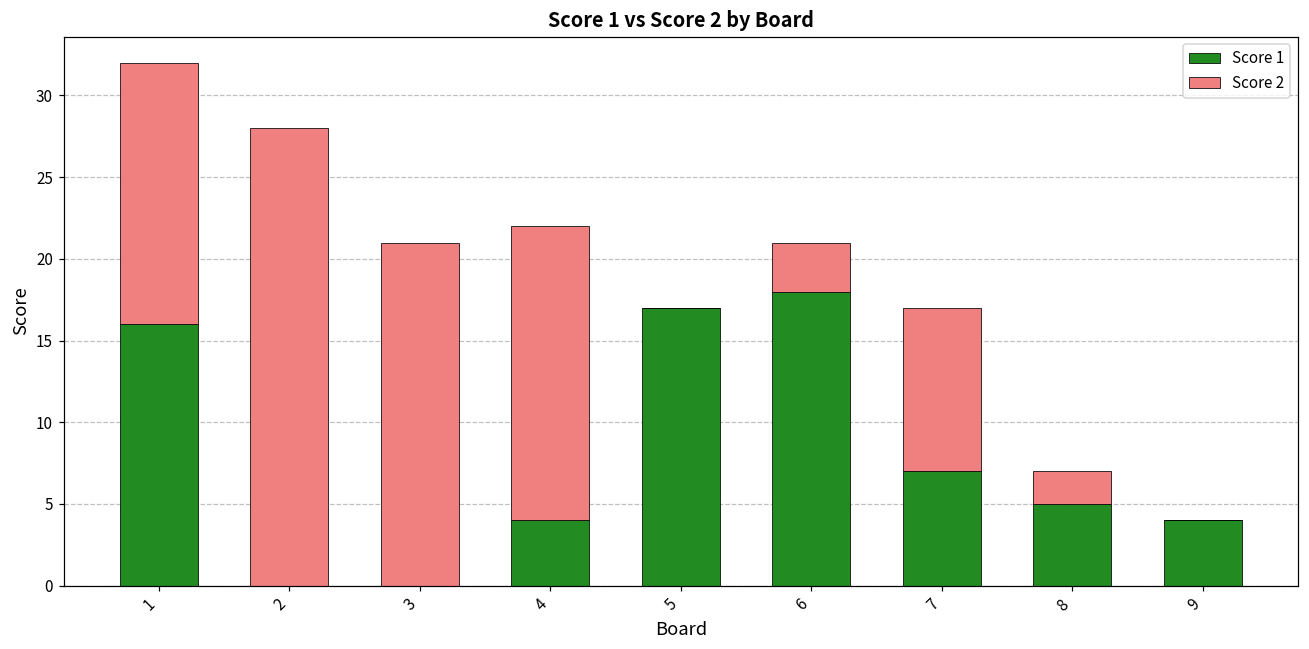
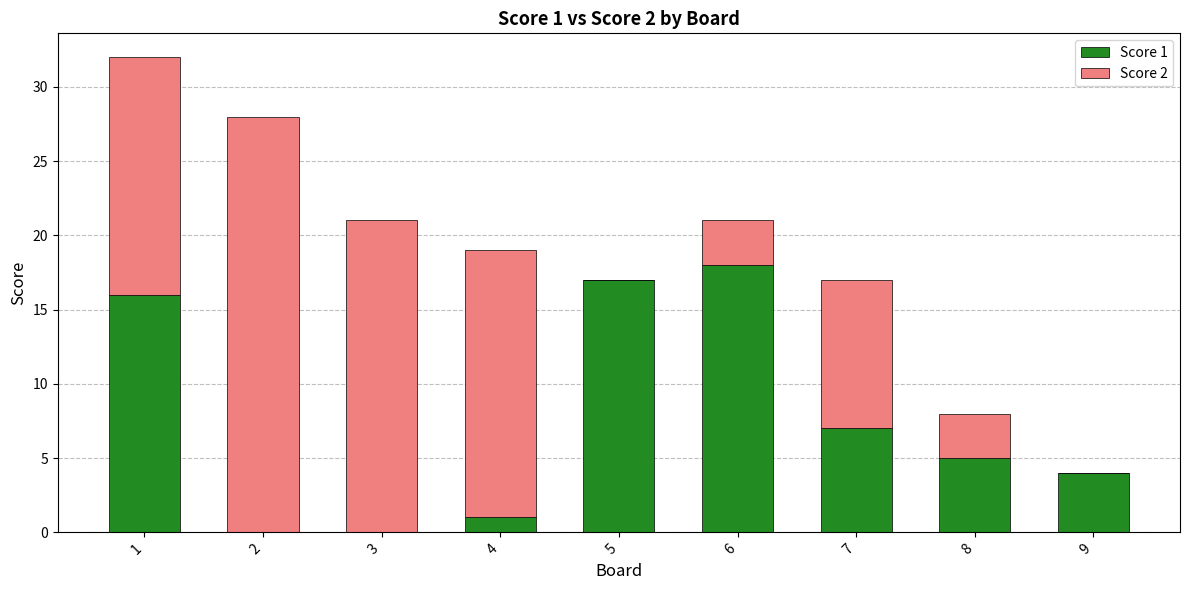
  {
    "Score 1": {
      "1": 16,
      "2": 0,
      "3": 0,
-     "4": 4,
+     "4": 1,
      "5": 17,
      "6": 18,
      "7": 7,
      "8": 5,
      "9": 4
    },
    "Score 2": {
      "1": 16,
      "2": 28,
      "3": 21,
      "4": 18,
      "5": 0,
      "6": 3,
      "7": 10,
-     "8": 2,
+     "8": 3,
      "9": 0
    }
  }
